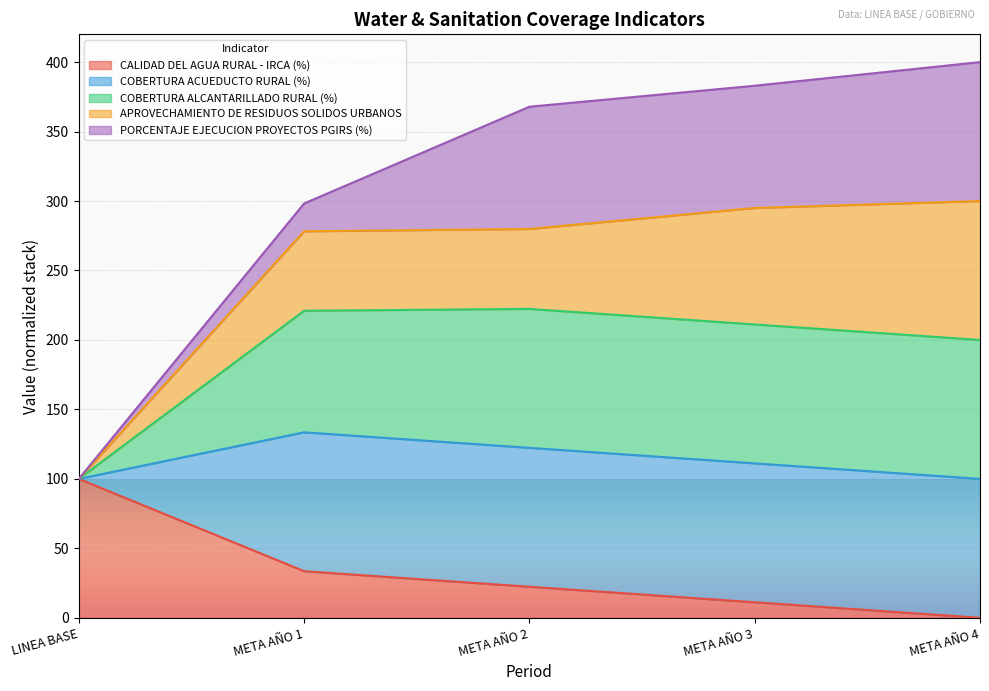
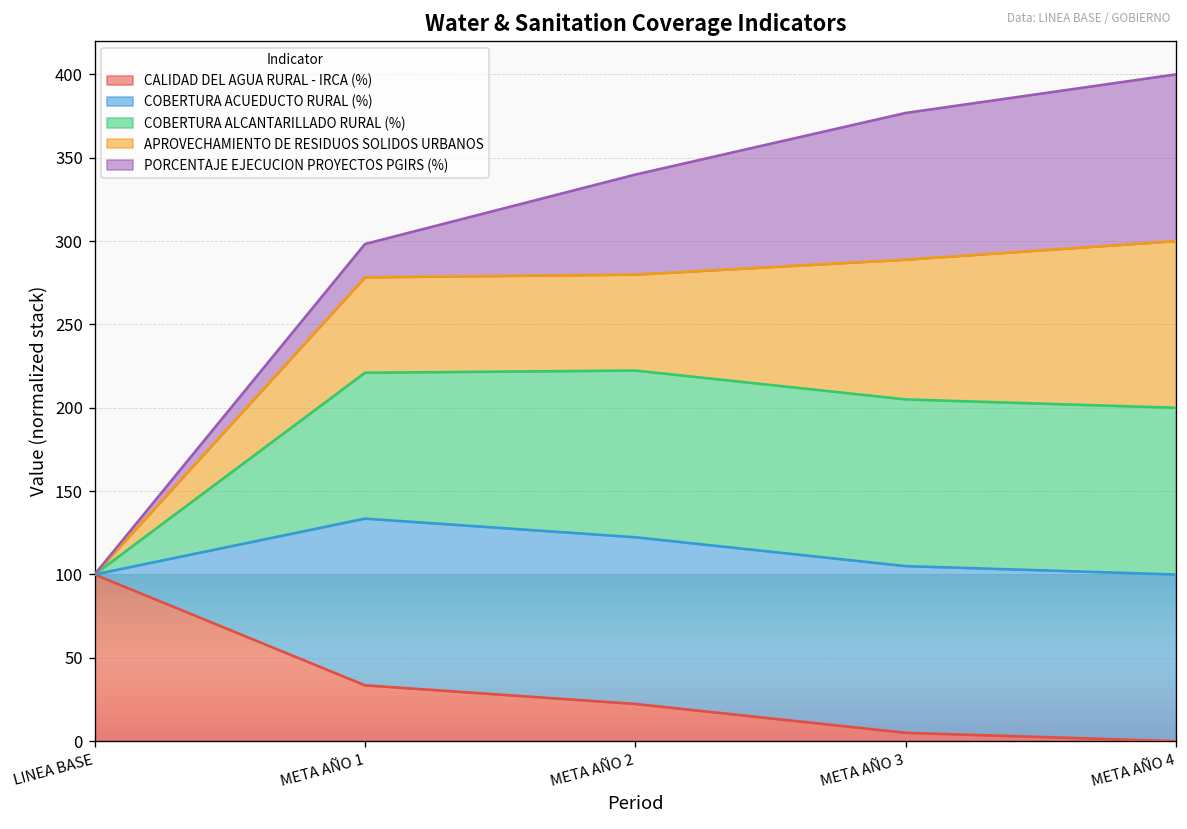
  {
    "CALIDAD DEL AGUA RURAL - IRCA (%)": {
      "META AÑO 1": 34,
      "META AÑO 2": 22,
-     "META AÑO 3": 11,
+     "META AÑO 3": 5,
      "META AÑO 4": 0
    },
    "COBERTURA ACUEDUCTO RURAL (%)": {
      "META AÑO 1": 100,
      "META AÑO 2": 100,
      "META AÑO 3": 100,
      "META AÑO 4": 100
    },
    "COBERTURA ALCANTARILLADO RURAL (%)": {
      "META AÑO 1": 88,
      "META AÑO 2": 100,
      "META AÑO 3": 100,
      "META AÑO 4": 100
    },
    "APROVECHAMIENTO DE RESIDUOS SOLIDOS URBANOS": {
      "META AÑO 1": 57,
      "META AÑO 2": 58,
      "META AÑO 3": 84,
      "META AÑO 4": 100
    },
    "PORCENTAJE EJECUCION PROYECTOS PGIRS (%)": {
      "META AÑO 1": 20,
-     "META AÑO 2": 88,
+     "META AÑO 2": 60,
      "META AÑO 3": 88,
      "META AÑO 4": 100
    }
  }
